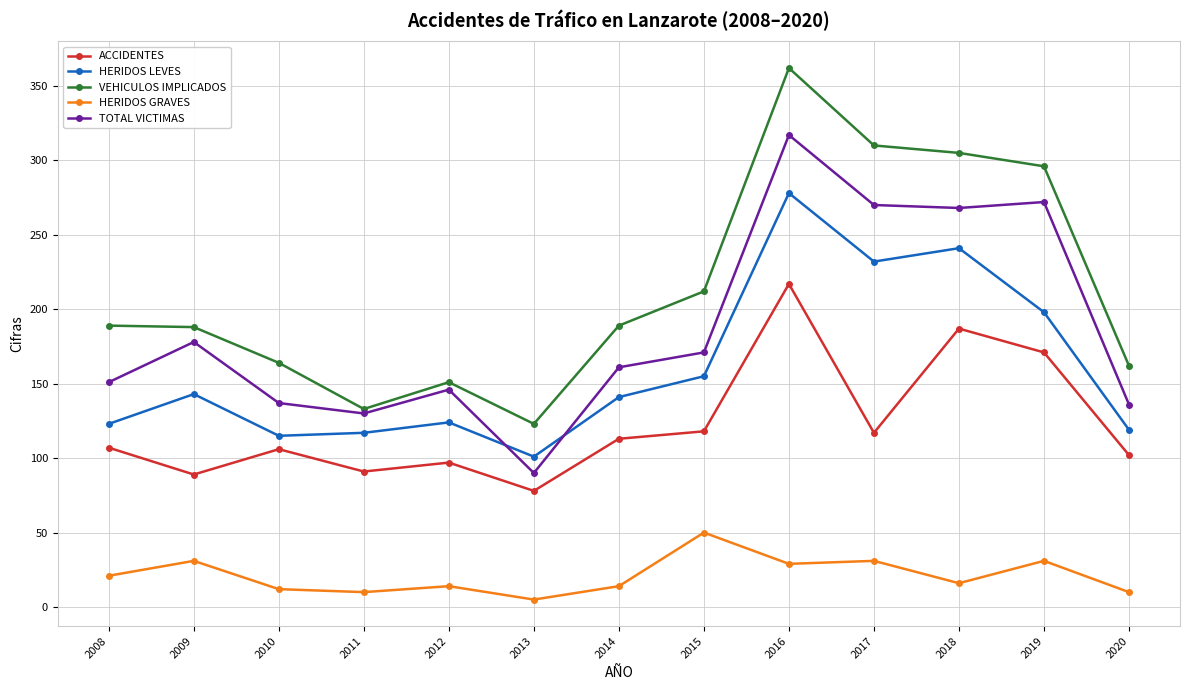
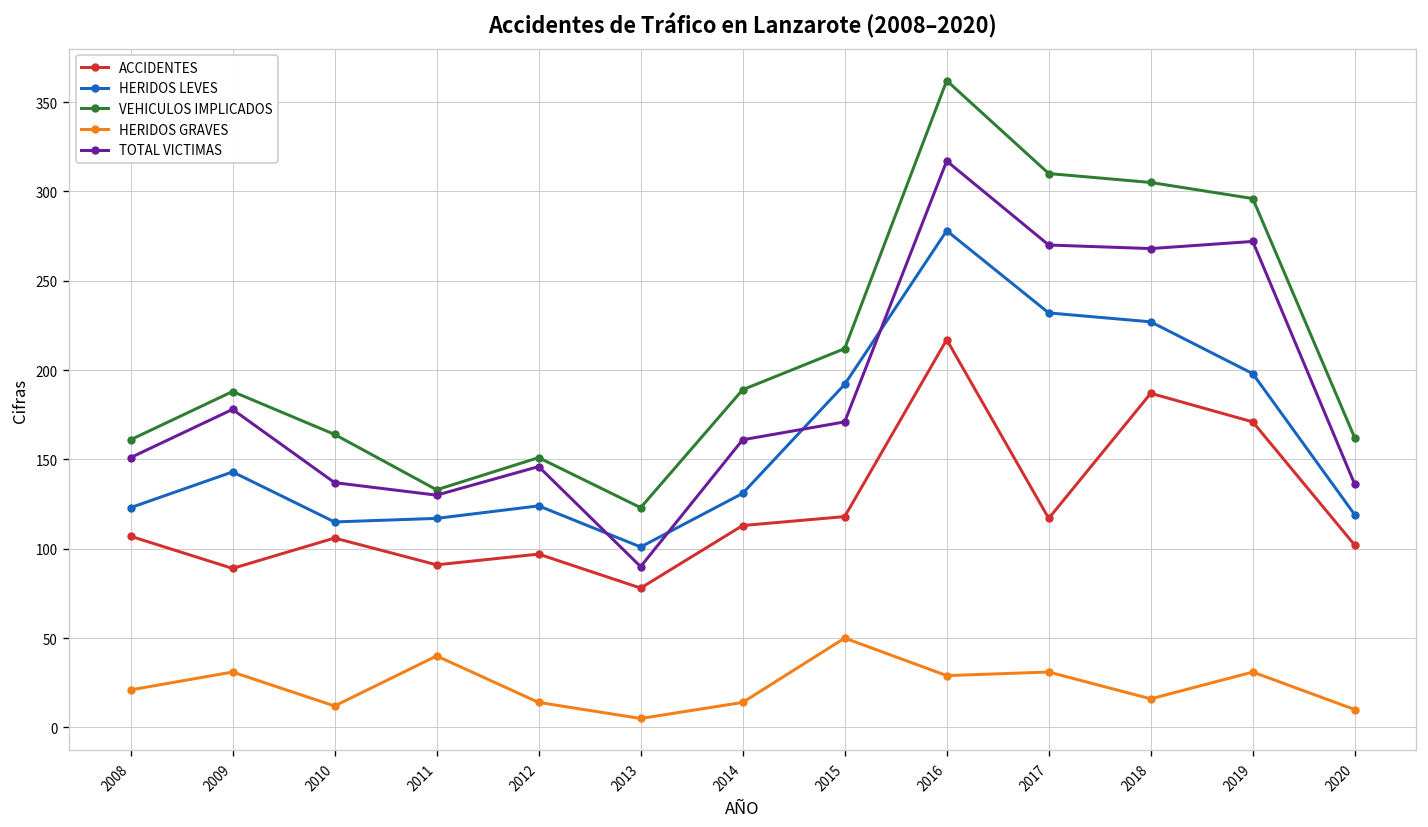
  {
    "ACCIDENTES": {
      "2008": 107,
      "2009": 89,
      "2010": 106,
      "2011": 91,
      "2012": 97,
      "2013": 78,
      "2014": 113,
      "2015": 118,
      "2016": 217,
      "2017": 117,
      "2018": 187,
      "2019": 171,
      "2020": 102
    },
    "HERIDOS LEVES": {
      "2008": 123,
      "2009": 143,
      "2010": 115,
      "2011": 117,
      "2012": 124,
      "2013": 101,
-     "2014": 141,
-     "2015": 155,
+     "2014": 131,
+     "2015": 192,
      "2016": 278,
      "2017": 232,
-     "2018": 241,
+     "2018": 227,
      "2019": 198,
      "2020": 119
    },
    "VEHICULOS IMPLICADOS": {
-     "2008": 189,
+     "2008": 161,
      "2009": 188,
      "2010": 164,
      "2011": 133,
      "2012": 151,
      "2013": 123,
      "2014": 189,
      "2015": 212,
      "2016": 362,
      "2017": 310,
      "2018": 305,
      "2019": 296,
      "2020": 162
    },
    "HERIDOS GRAVES": {
      "2008": 21,
      "2009": 31,
      "2010": 12,
-     "2011": 10,
+     "2011": 40,
      "2012": 14,
      "2013": 5,
      "2014": 14,
      "2015": 50,
      "2016": 29,
      "2017": 31,
      "2018": 16,
      "2019": 31,
      "2020": 10
    },
    "TOTAL VICTIMAS": {
      "2008": 151,
      "2009": 178,
      "2010": 137,
      "2011": 130,
      "2012": 146,
      "2013": 90,
      "2014": 161,
      "2015": 171,
      "2016": 317,
      "2017": 270,
      "2018": 268,
      "2019": 272,
      "2020": 136
    }
  }
